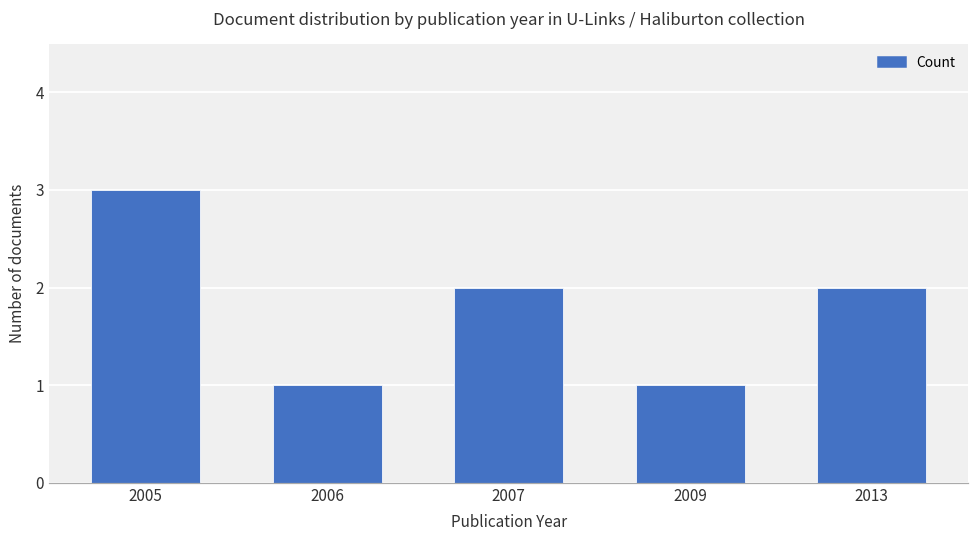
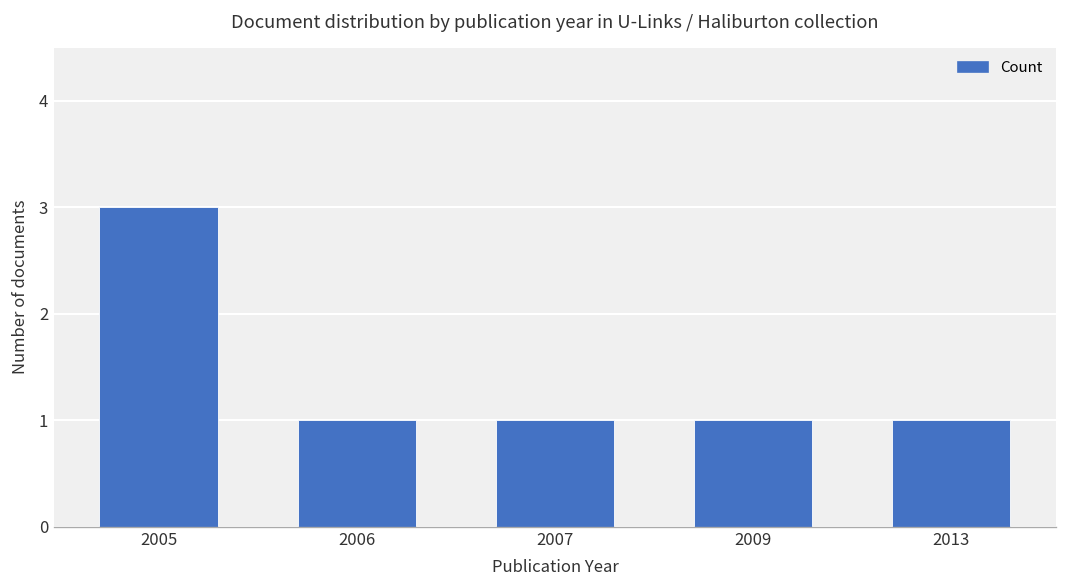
  {
    "2005": 3,
    "2006": 1,
-   "2007": 2,
+   "2007": 1,
    "2009": 1,
-   "2013": 2
+   "2013": 1
  }
